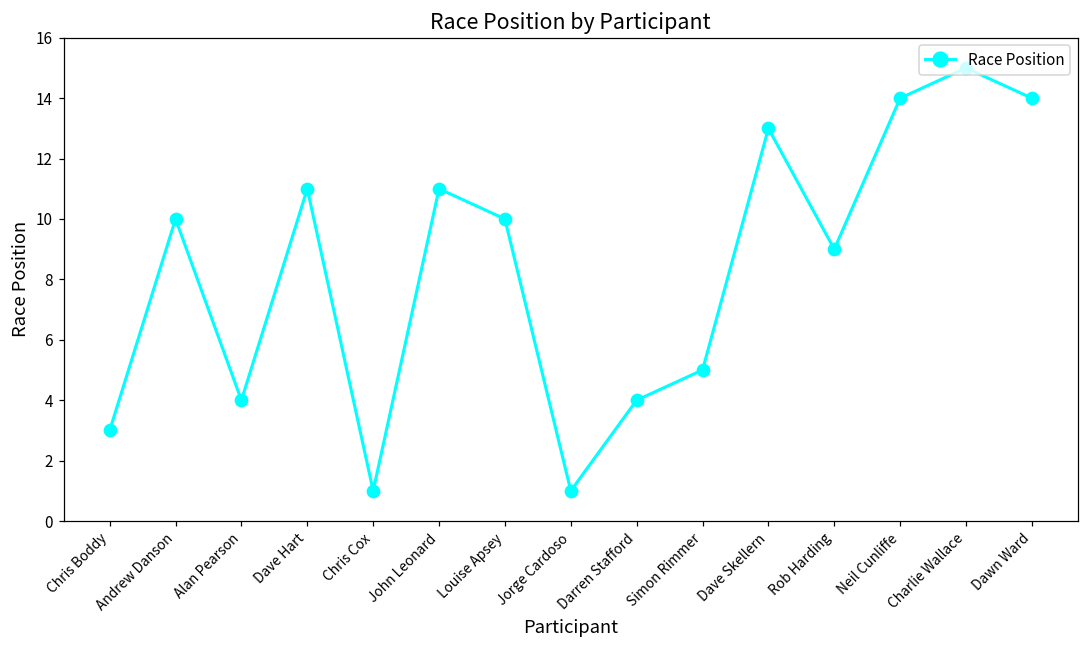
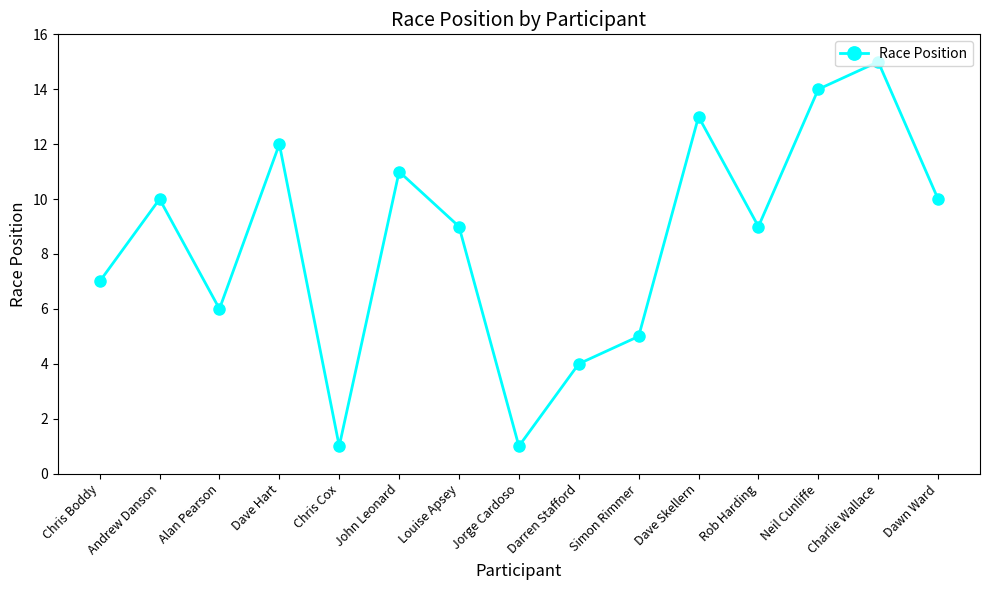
  {
-   "Chris Boddy": 3,
+   "Chris Boddy": 7,
    "Andrew Danson": 10,
-   "Alan Pearson": 4,
-   "Dave Hart": 11,
+   "Alan Pearson": 6,
+   "Dave Hart": 12,
    "Chris Cox": 1,
    "John Leonard": 11,
-   "Louise Apsey": 10,
+   "Louise Apsey": 9,
    "Jorge Cardoso": 1,
    "Darren Stafford": 4,
    "Simon Rimmer": 5,
    "Dave Skellern": 13,
    "Rob Harding": 9,
    "Neil Cunliffe": 14,
-   "Dawn Ward": 14
+   "Dawn Ward": 10
  }
